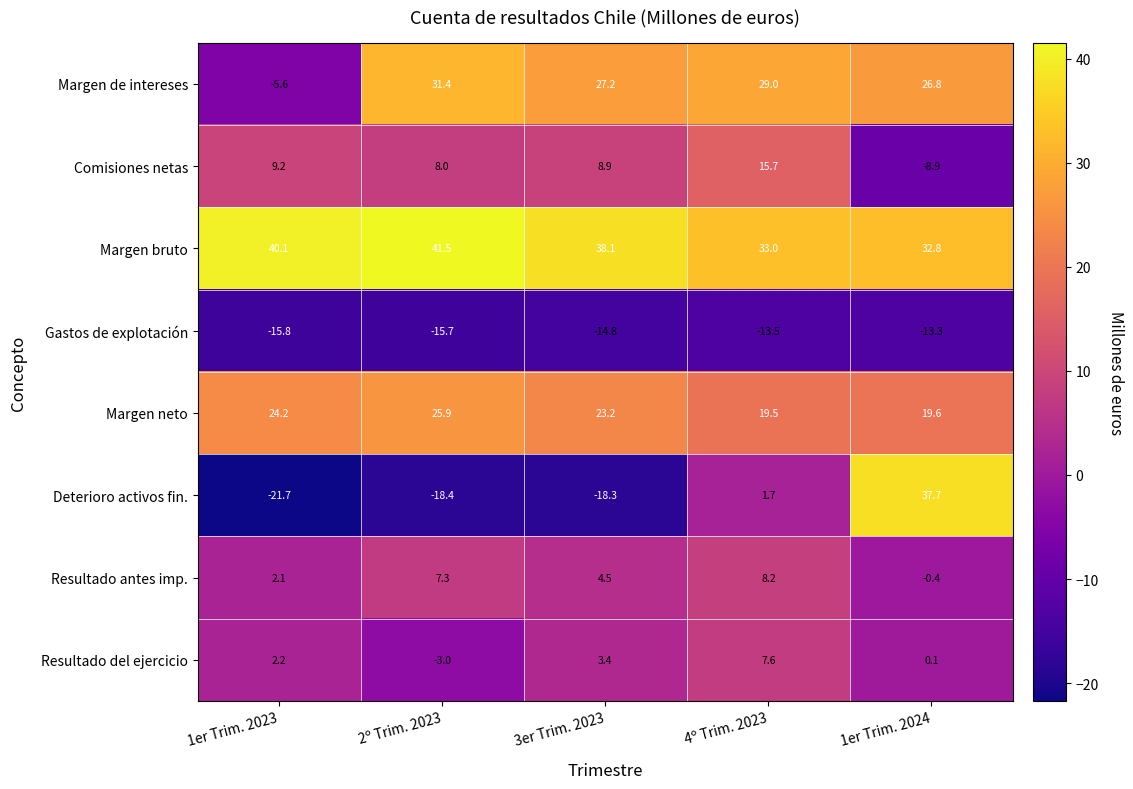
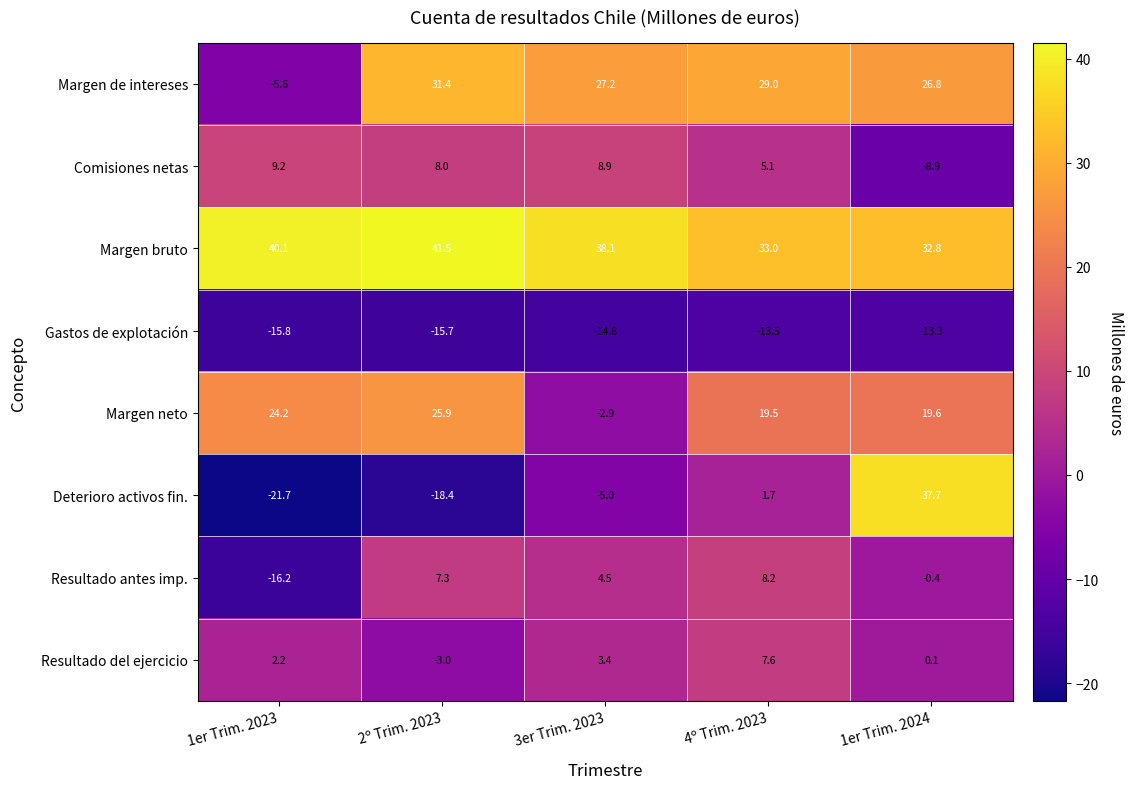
  {
    "Margen de intereses": {
      "1er Trim. 2023": -5.6,
      "2º Trim. 2023": 31.4,
      "3er Trim. 2023": 27.2,
      "4º Trim. 2023": 29.0,
      "1er Trim. 2024": 26.8
    },
    "Comisiones netas": {
      "1er Trim. 2023": 9.2,
      "2º Trim. 2023": 8.0,
      "3er Trim. 2023": 8.9,
-     "4º Trim. 2023": 15.7,
+     "4º Trim. 2023": 5.1,
      "1er Trim. 2024": -8.9
    },
    "Margen bruto": {
      "1er Trim. 2023": 40.1,
      "2º Trim. 2023": 41.5,
      "3er Trim. 2023": 38.1,
      "4º Trim. 2023": 33.0,
      "1er Trim. 2024": 32.8
    },
    "Gastos de explotación": {
      "1er Trim. 2023": -15.8,
      "2º Trim. 2023": -15.7,
      "3er Trim. 2023": -14.8,
      "4º Trim. 2023": -13.5,
      "1er Trim. 2024": -13.3
    },
    "Margen neto": {
      "1er Trim. 2023": 24.2,
      "2º Trim. 2023": 25.9,
-     "3er Trim. 2023": 23.2,
+     "3er Trim. 2023": -2.9,
      "4º Trim. 2023": 19.5,
      "1er Trim. 2024": 19.6
    },
    "Deterioro activos fin.": {
      "1er Trim. 2023": -21.7,
      "2º Trim. 2023": -18.4,
-     "3er Trim. 2023": -18.3,
+     "3er Trim. 2023": -5.0,
      "4º Trim. 2023": 1.7,
      "1er Trim. 2024": 37.7
    },
    "Resultado antes imp.": {
-     "1er Trim. 2023": 2.1,
+     "1er Trim. 2023": -16.2,
      "2º Trim. 2023": 7.3,
      "3er Trim. 2023": 4.5,
      "4º Trim. 2023": 8.2,
      "1er Trim. 2024": -0.4
    },
    "Resultado del ejercicio": {
      "1er Trim. 2023": 2.2,
      "2º Trim. 2023": -3.0,
      "3er Trim. 2023": 3.4,
      "4º Trim. 2023": 7.6,
      "1er Trim. 2024": 0.1
    }
  }
